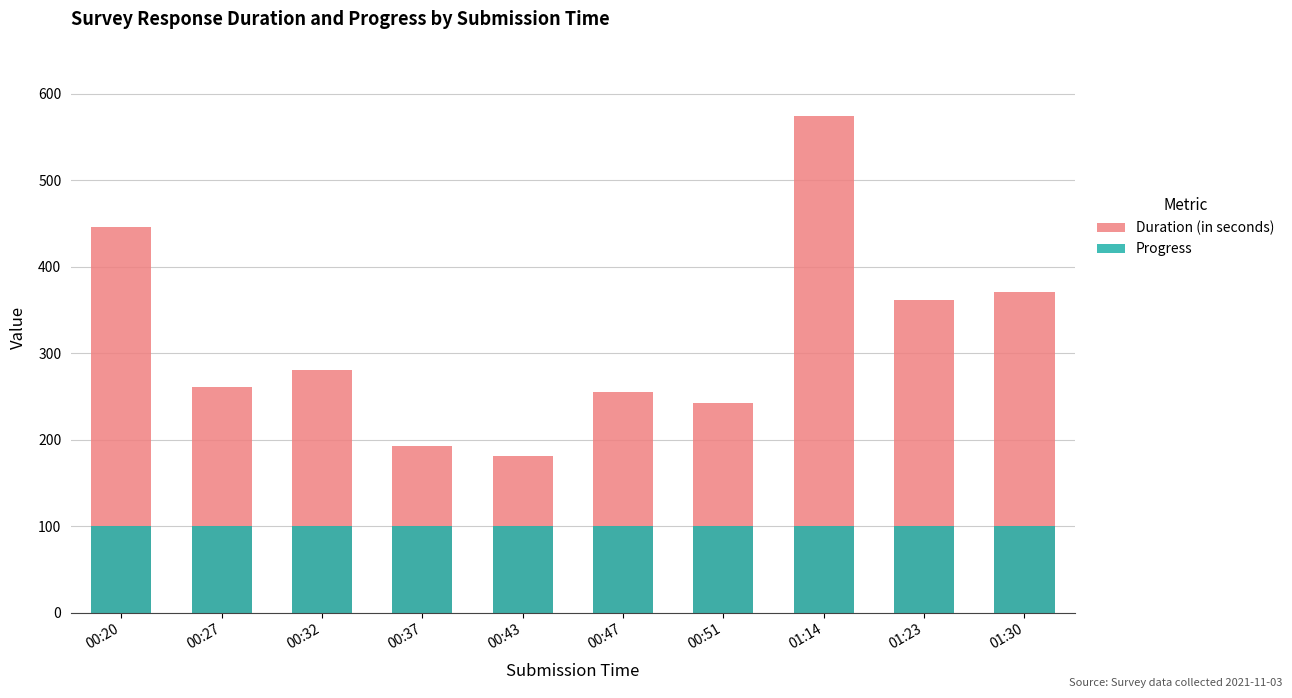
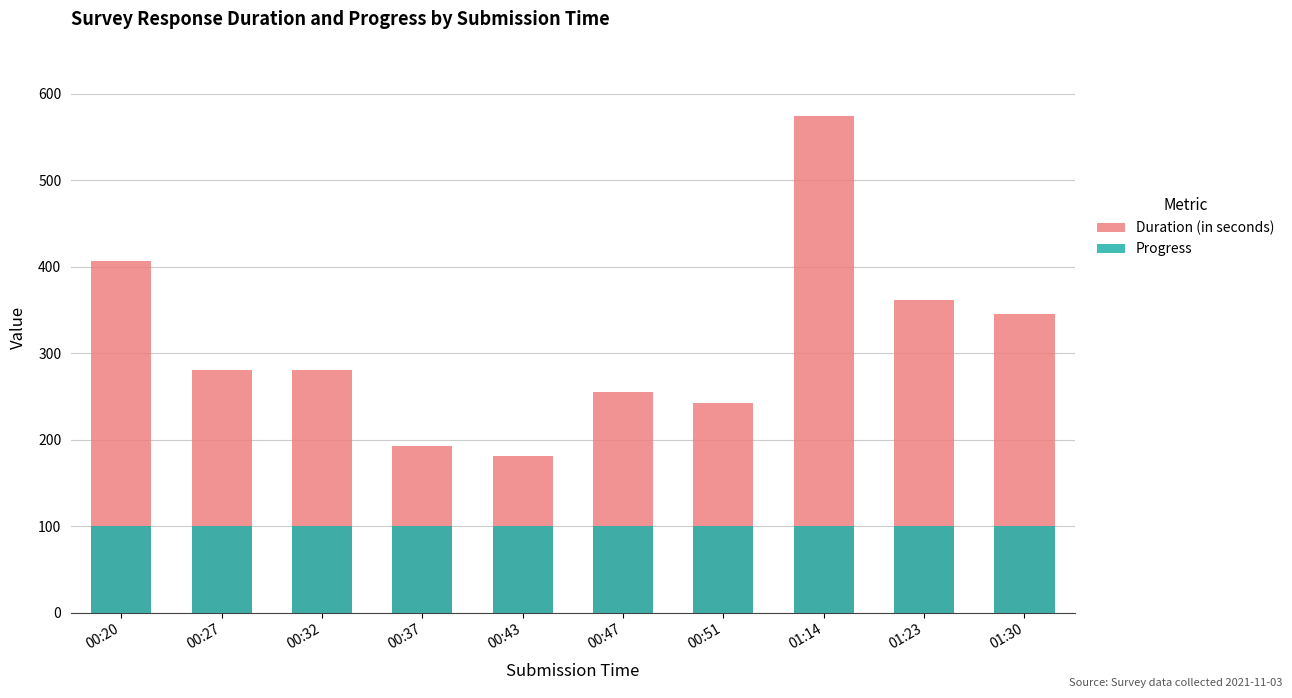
  {
    "Duration (in seconds)": {
-     "00:20": 450,
-     "00:27": 260,
+     "00:20": 410,
+     "00:27": 280,
      "00:32": 280,
      "00:37": 190,
      "00:43": 180,
      "00:47": 260,
      "00:51": 240,
      "01:14": 570,
      "01:23": 360,
-     "01:30": 370
+     "01:30": 350
    }
  }
